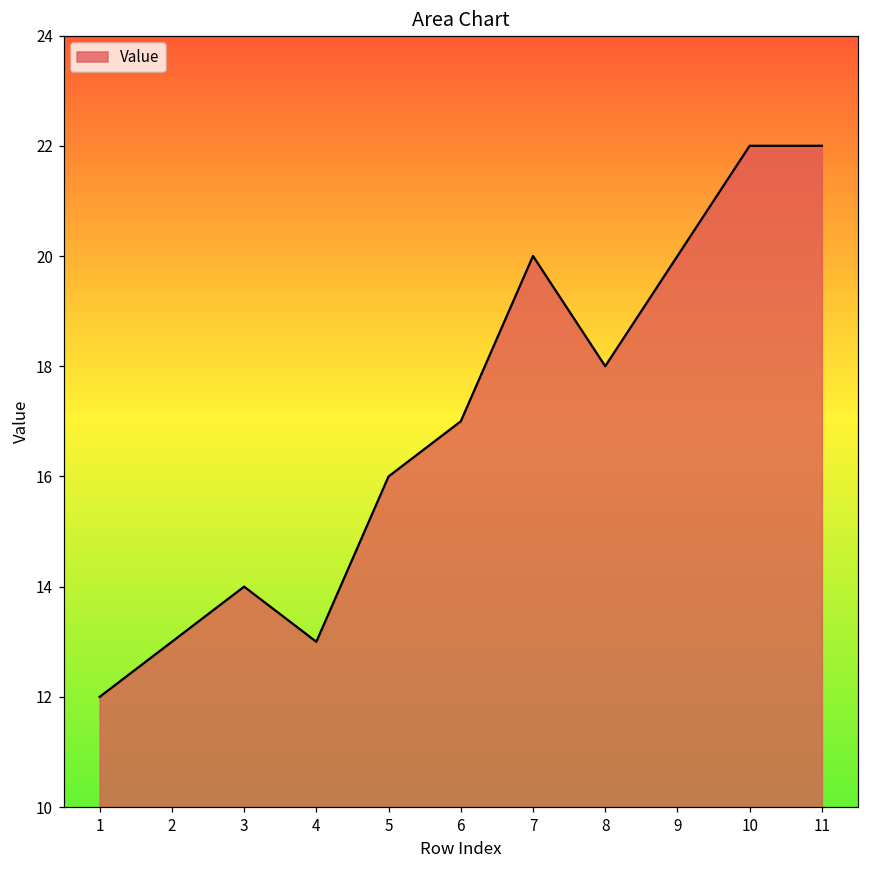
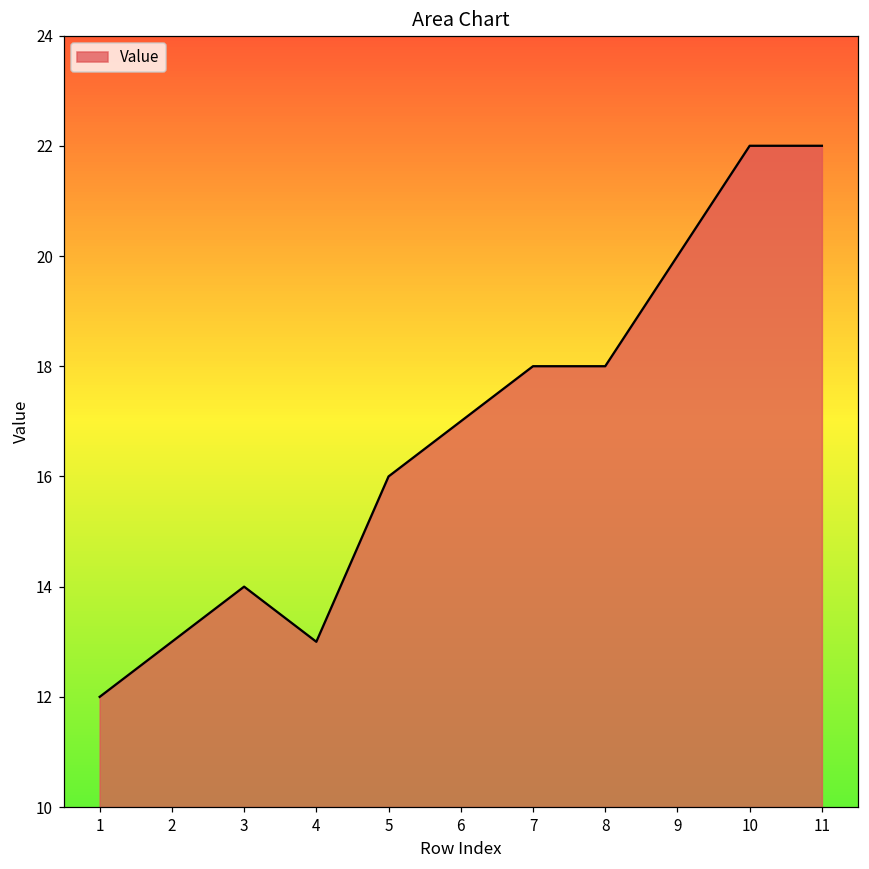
  {
    "1": 12,
    "2": 13,
    "3": 14,
    "4": 13,
    "5": 16,
    "6": 17,
-   "7": 20,
+   "7": 18,
    "8": 18,
    "9": 20,
    "10": 22,
    "11": 22
  }
